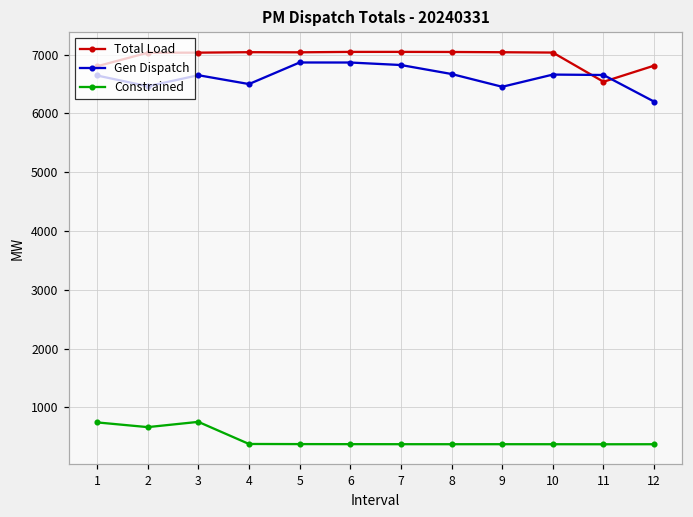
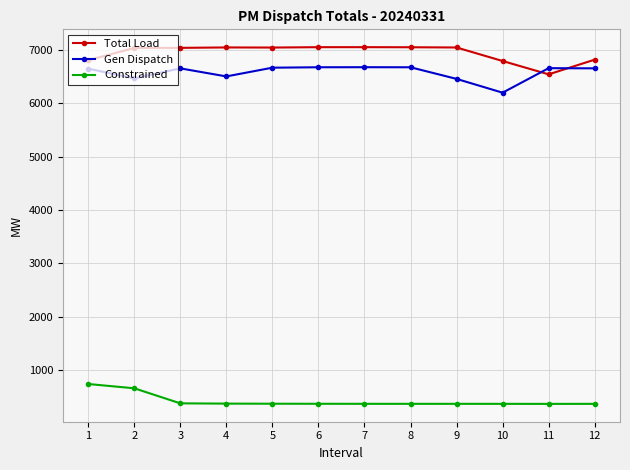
  {
    "Total Load": {
      "3": 7000,
      "4": 7000,
      "5": 7000,
      "6": 7000,
      "7": 7000,
      "8": 7000,
      "9": 7000,
-     "10": 7000,
+     "10": 6800,
      "11": 6500,
      "12": 6800
    },
    "Gen Dispatch": {
      "3": 6600,
      "4": 6500,
-     "5": 6900,
-     "6": 6900,
-     "7": 6800,
+     "5": 6700,
+     "6": 6700,
+     "7": 6700,
      "8": 6700,
      "9": 6500,
-     "10": 6700,
+     "10": 6200,
      "11": 6700,
-     "12": 6200
+     "12": 6600
    },
    "Constrained": {
      "1": 700,
      "2": 700,
-     "3": 800,
+     "3": 400,
      "4": 400,
      "5": 400,
      "6": 400,
      "7": 400,
      "8": 400,
      "9": 400,
      "10": 400,
      "11": 400,
      "12": 400
    }
  }
